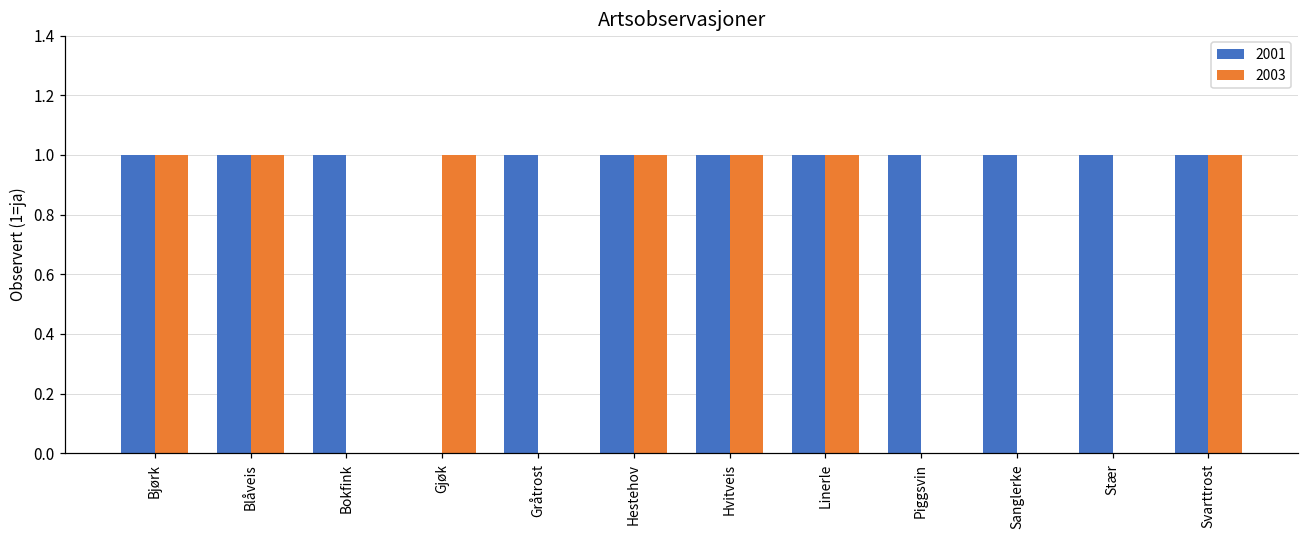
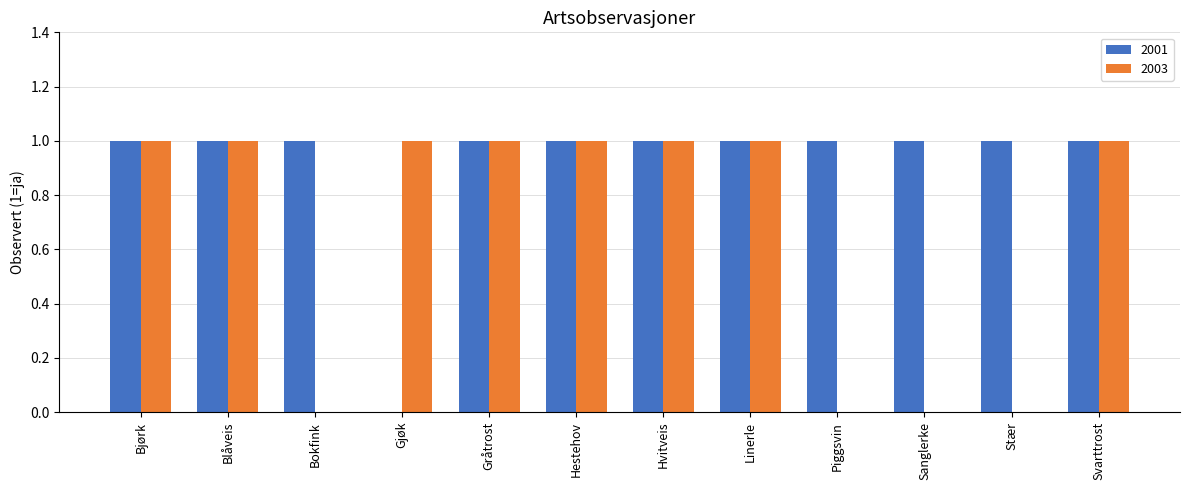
  {
    "2001": {
      "Bjørk": 1,
      "Blåveis": 1,
      "Bokfink": 1,
      "Gjøk": 0,
      "Gråtrost": 1,
      "Hestehov": 1,
      "Hvitveis": 1,
      "Linerle": 1,
      "Piggsvin": 1,
      "Sanglerke": 1,
      "Stær": 1,
      "Svarttrost": 1
    },
    "2003": {
      "Bjørk": 1,
      "Blåveis": 1,
      "Bokfink": 0,
      "Gjøk": 1,
-     "Gråtrost": 0,
+     "Gråtrost": 1,
      "Hestehov": 1,
      "Hvitveis": 1,
      "Linerle": 1,
      "Piggsvin": 0,
      "Sanglerke": 0,
      "Stær": 0,
      "Svarttrost": 1
    }
  }
